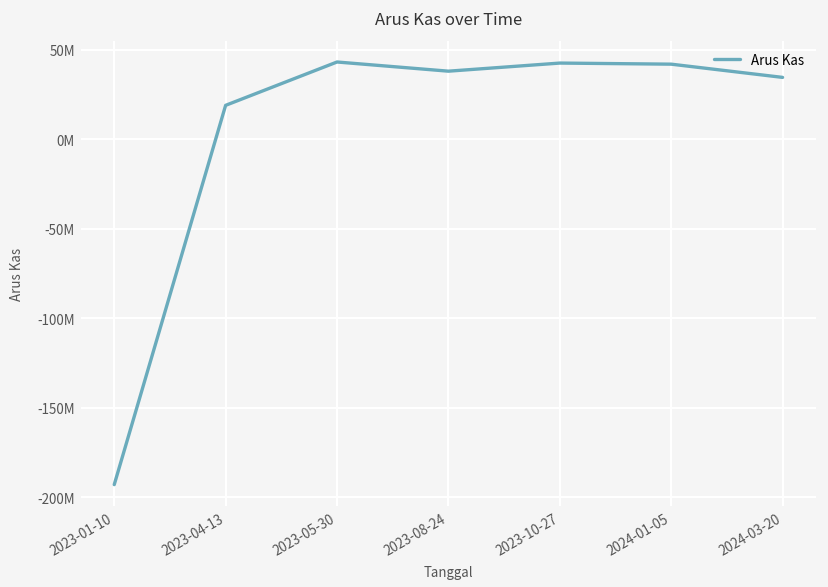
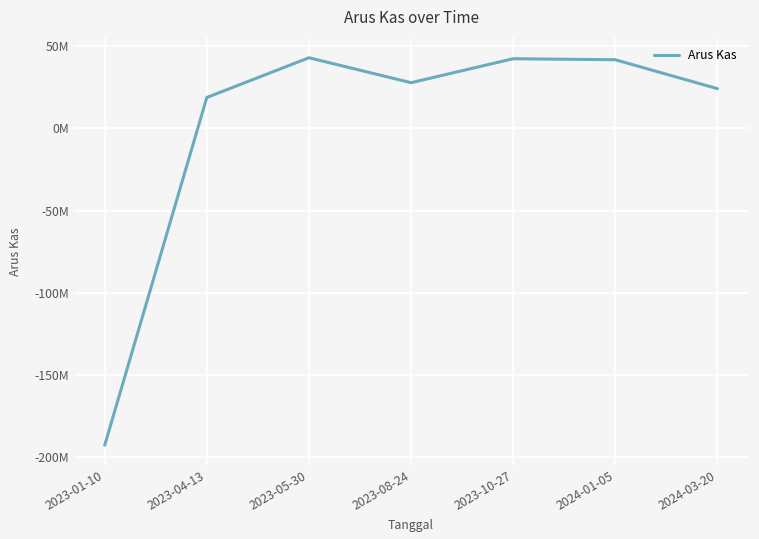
  {
    "2023-01-10": -193000000,
    "2023-04-13": 19000000,
    "2023-05-30": 43000000,
-   "2023-08-24": 38000000,
+   "2023-08-24": 28000000,
    "2023-10-27": 43000000,
    "2024-01-05": 42000000,
-   "2024-03-20": 35000000
+   "2024-03-20": 24000000
  }
